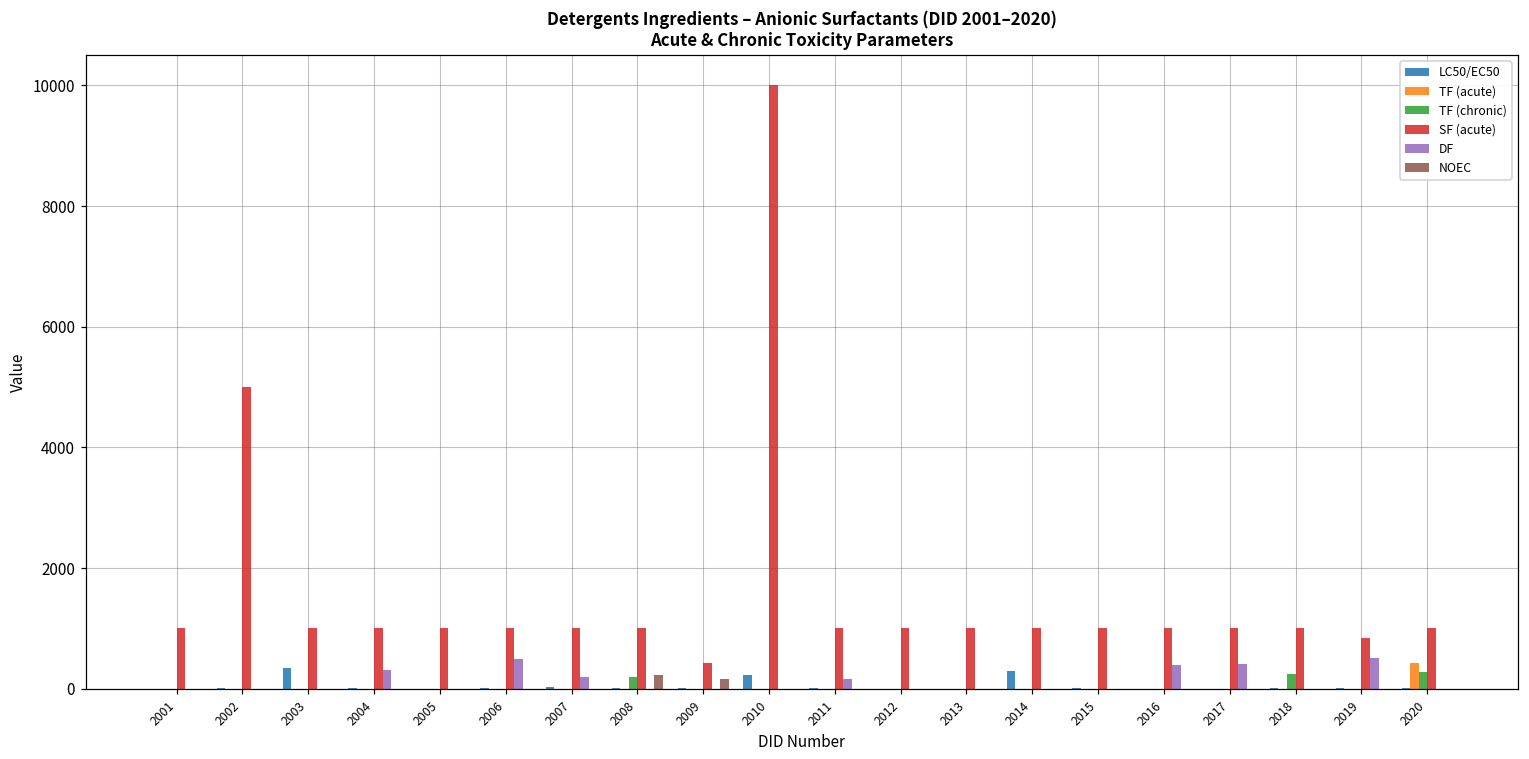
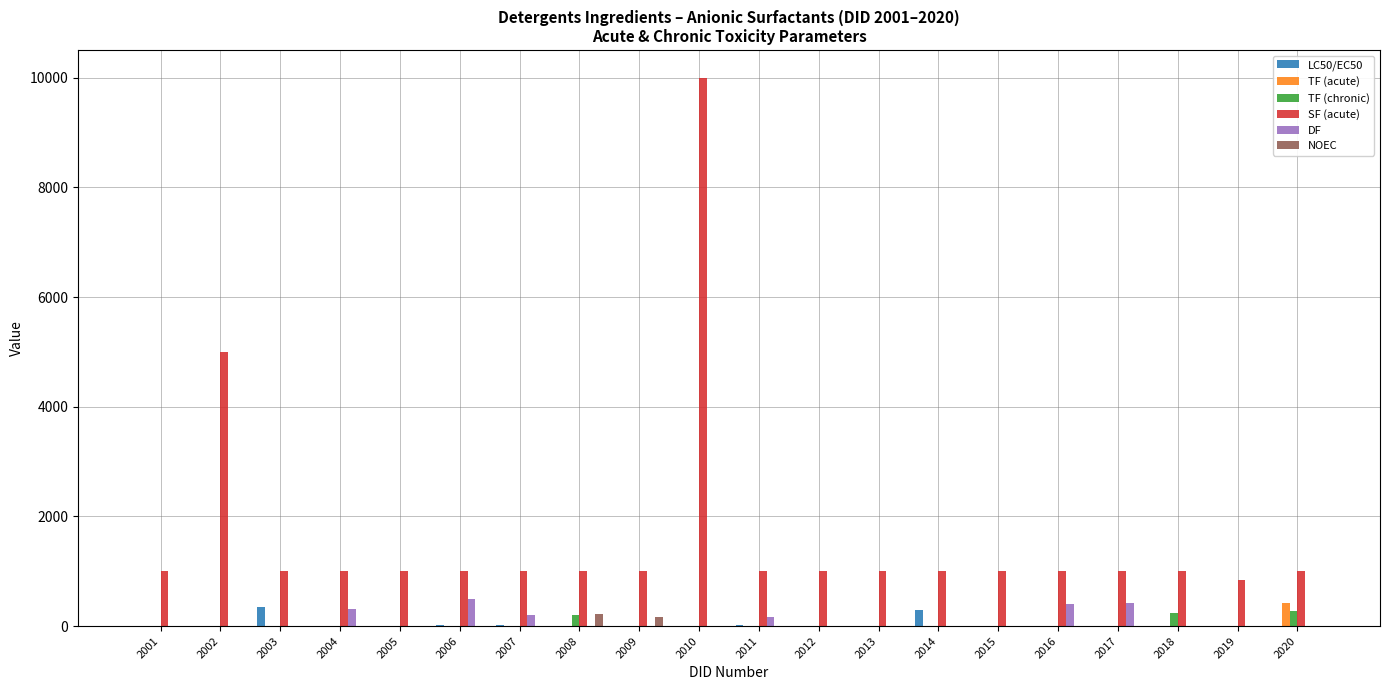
  {
    "LC50/EC50": {
      "2003": 300,
-     "2010": 200,
+     "2010": 0,
      "2014": 300
    },
    "TF (acute)": {
      "2020": 400
    },
    "TF (chronic)": {
      "2008": 200,
      "2018": 200,
      "2020": 300
    },
    "SF (acute)": {
      "2001": 1000,
      "2002": 5000,
      "2003": 1000,
      "2004": 1000,
      "2005": 1000,
      "2006": 1000,
      "2007": 1000,
      "2008": 1000,
-     "2009": 400,
+     "2009": 1000,
      "2010": 10000,
      "2011": 1000,
      "2012": 1000,
      "2013": 1000,
      "2014": 1000,
      "2015": 1000,
      "2016": 1000,
      "2017": 1000,
      "2018": 1000,
      "2019": 800,
      "2020": 1000
    },
    "DF": {
      "2004": 300,
      "2006": 500,
      "2007": 200,
      "2011": 200,
      "2016": 400,
      "2017": 400,
-     "2019": 500
+     "2019": 0
    },
    "NOEC": {
      "2008": 200,
      "2009": 200,
      "2010": 0,
      "2011": 0,
      "2012": 0,
      "2013": 0,
      "2014": 0,
      "2015": 0,
      "2016": 0,
      "2017": 0,
      "2018": 0,
      "2019": 0,
      "2020": 0
    }
  }
